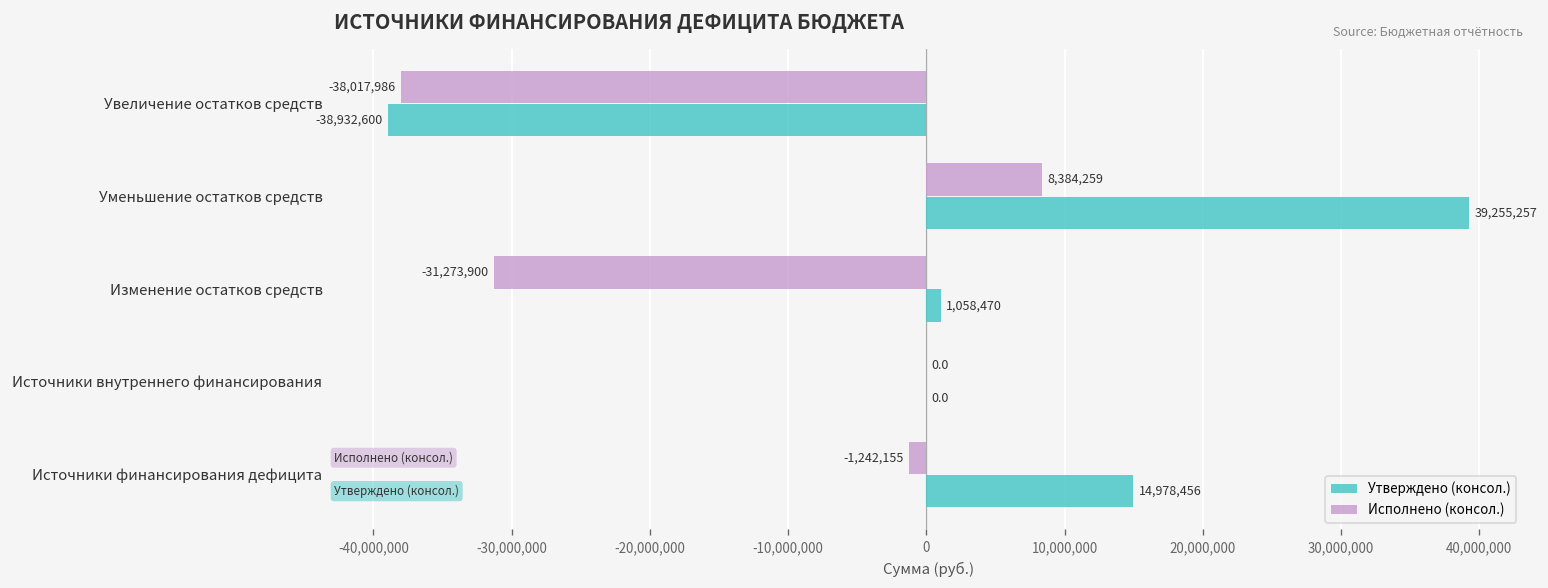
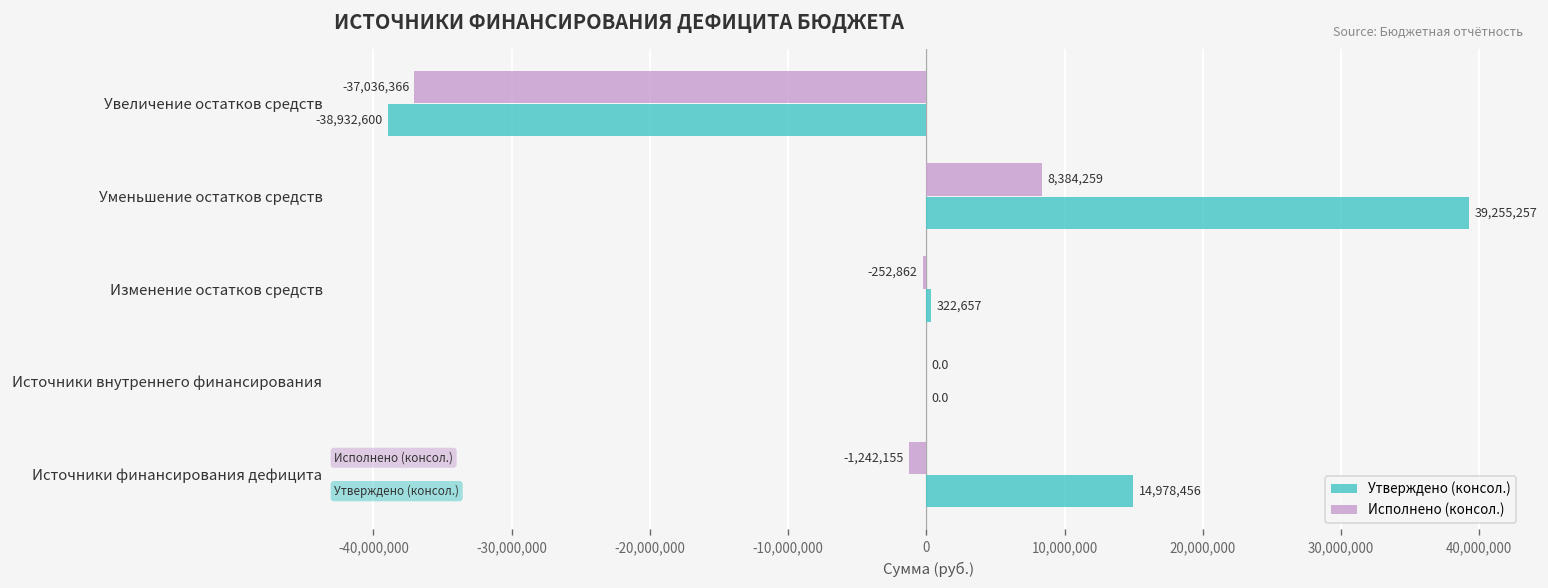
  {
    "Утверждено (консол.)": {
      "Увеличение остатков средств": "-38,932,600",
      "Уменьшение остатков средств": "39,255,257",
-     "Изменение остатков средств": "1,058,470",
+     "Изменение остатков средств": "322,657",
      "Источники внутреннего финансирования": "0.0",
      "Источники финансирования дефицита": "14,978,456"
    },
    "Исполнено (консол.)": {
-     "Увеличение остатков средств": "-38,017,986",
+     "Увеличение остатков средств": "-37,036,366",
      "Уменьшение остатков средств": "8,384,259",
-     "Изменение остатков средств": "-31,273,900",
+     "Изменение остатков средств": "-252,862",
      "Источники внутреннего финансирования": "0.0",
      "Источники финансирования дефицита": "-1,242,155"
    }
  }
